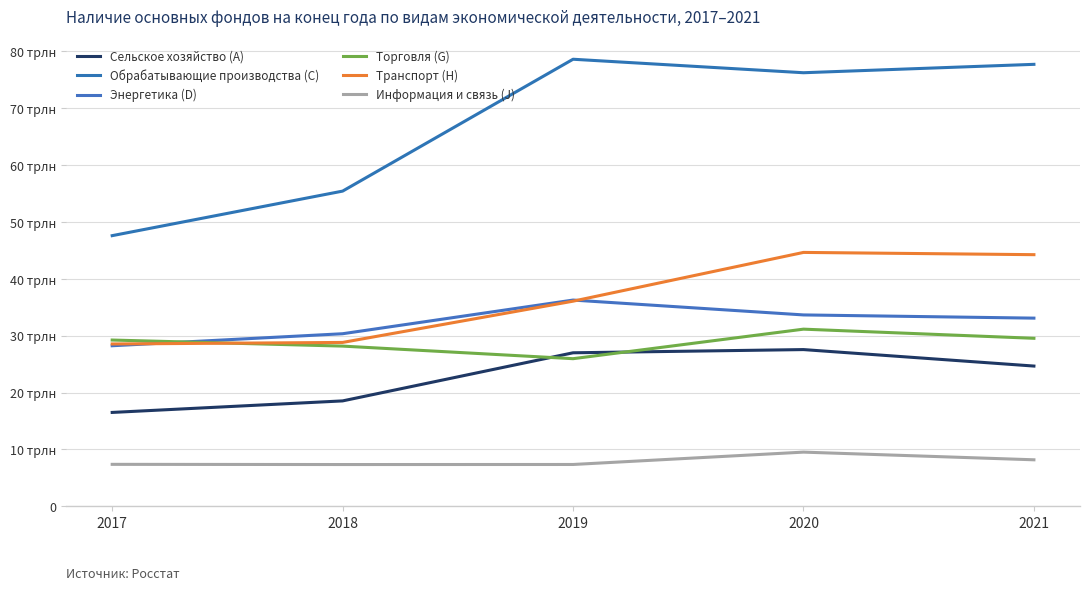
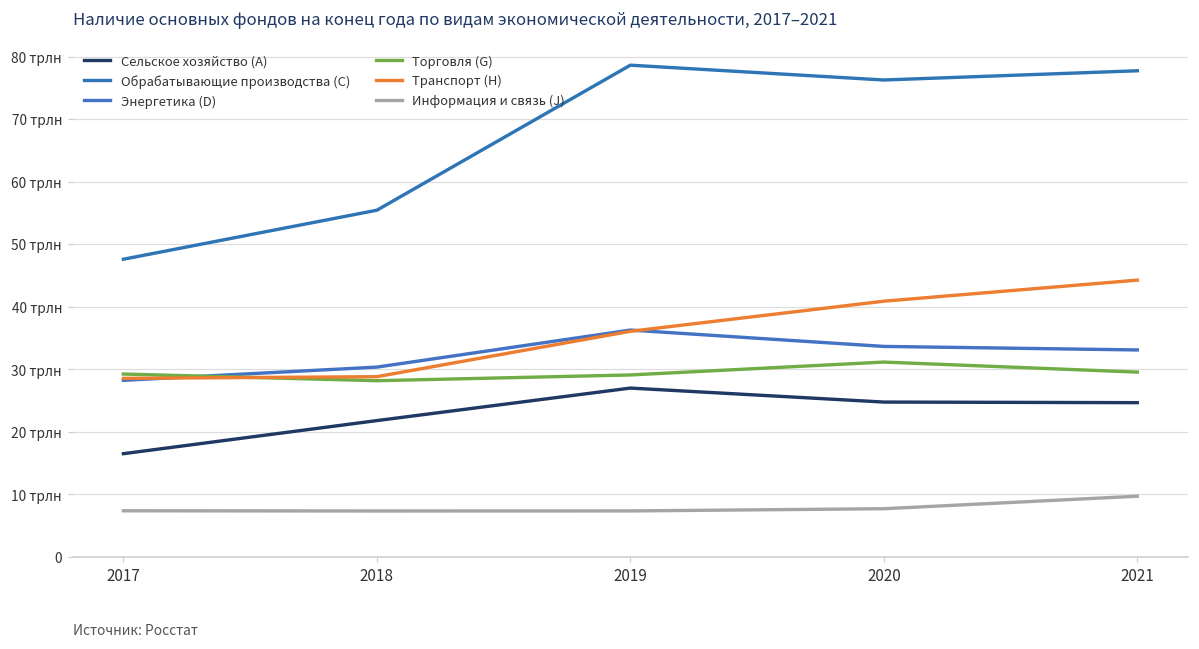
  {
    "Сельское хозяйство (A)": {
      "2017": "17 трлн",
-     "2018": "19 трлн",
+     "2018": "22 трлн",
      "2019": "27 трлн",
-     "2020": "28 трлн",
+     "2020": "25 трлн",
      "2021": "25 трлн"
    },
    "Торговля (G)": {
      "2017": "29 трлн",
      "2018": "28 трлн",
-     "2019": "26 трлн",
+     "2019": "29 трлн",
      "2020": "31 трлн",
      "2021": "30 трлн"
    },
    "Транспорт (H)": {
      "2018": "29 трлн",
-     "2020": "45 трлн",
+     "2020": "41 трлн",
      "2021": "44 трлн"
    },
    "Информация и связь (J)": {
      "2017": "7 трлн",
      "2018": "7 трлн",
      "2019": "7 трлн",
-     "2020": "10 трлн",
-     "2021": "8 трлн"
+     "2020": "8 трлн",
+     "2021": "10 трлн"
    }
  }
